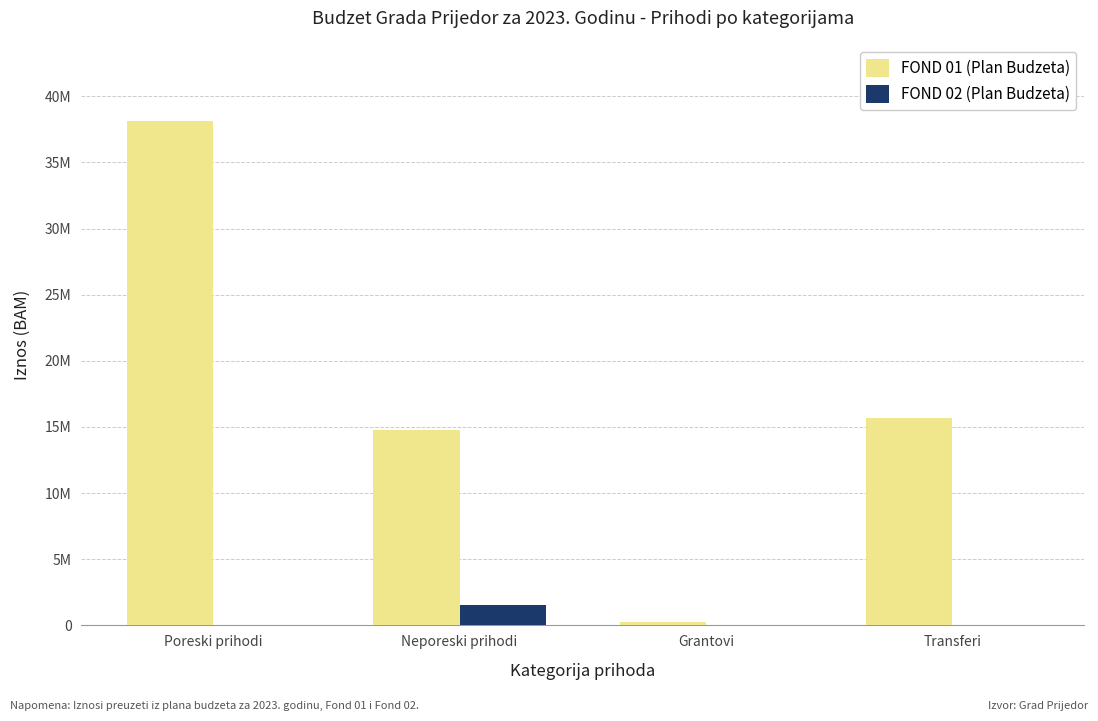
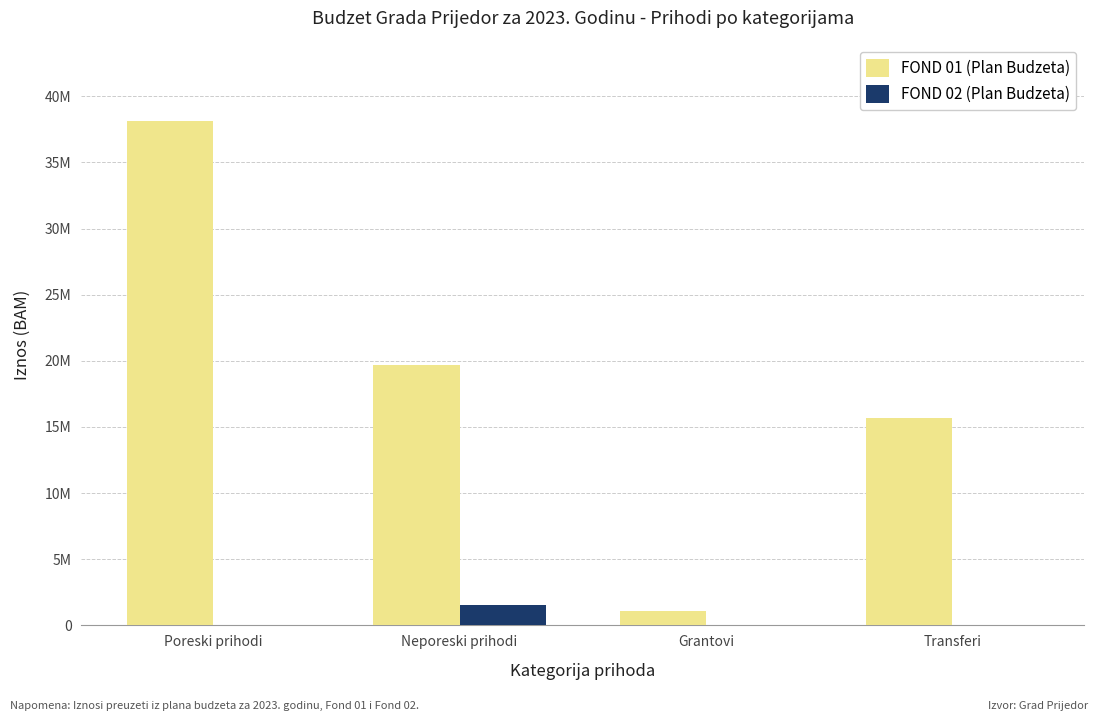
  {
    "FOND 01 (Plan Budzeta)": {
      "Poreski prihodi": 38200000,
-     "Neporeski prihodi": 14800000,
-     "Grantovi": 300000,
+     "Neporeski prihodi": 19700000,
+     "Grantovi": 1100000,
      "Transferi": 15600000
    },
    "FOND 02 (Plan Budzeta)": {
      "Poreski prihodi": 0,
      "Neporeski prihodi": 1500000,
      "Transferi": 0
    }
  }
